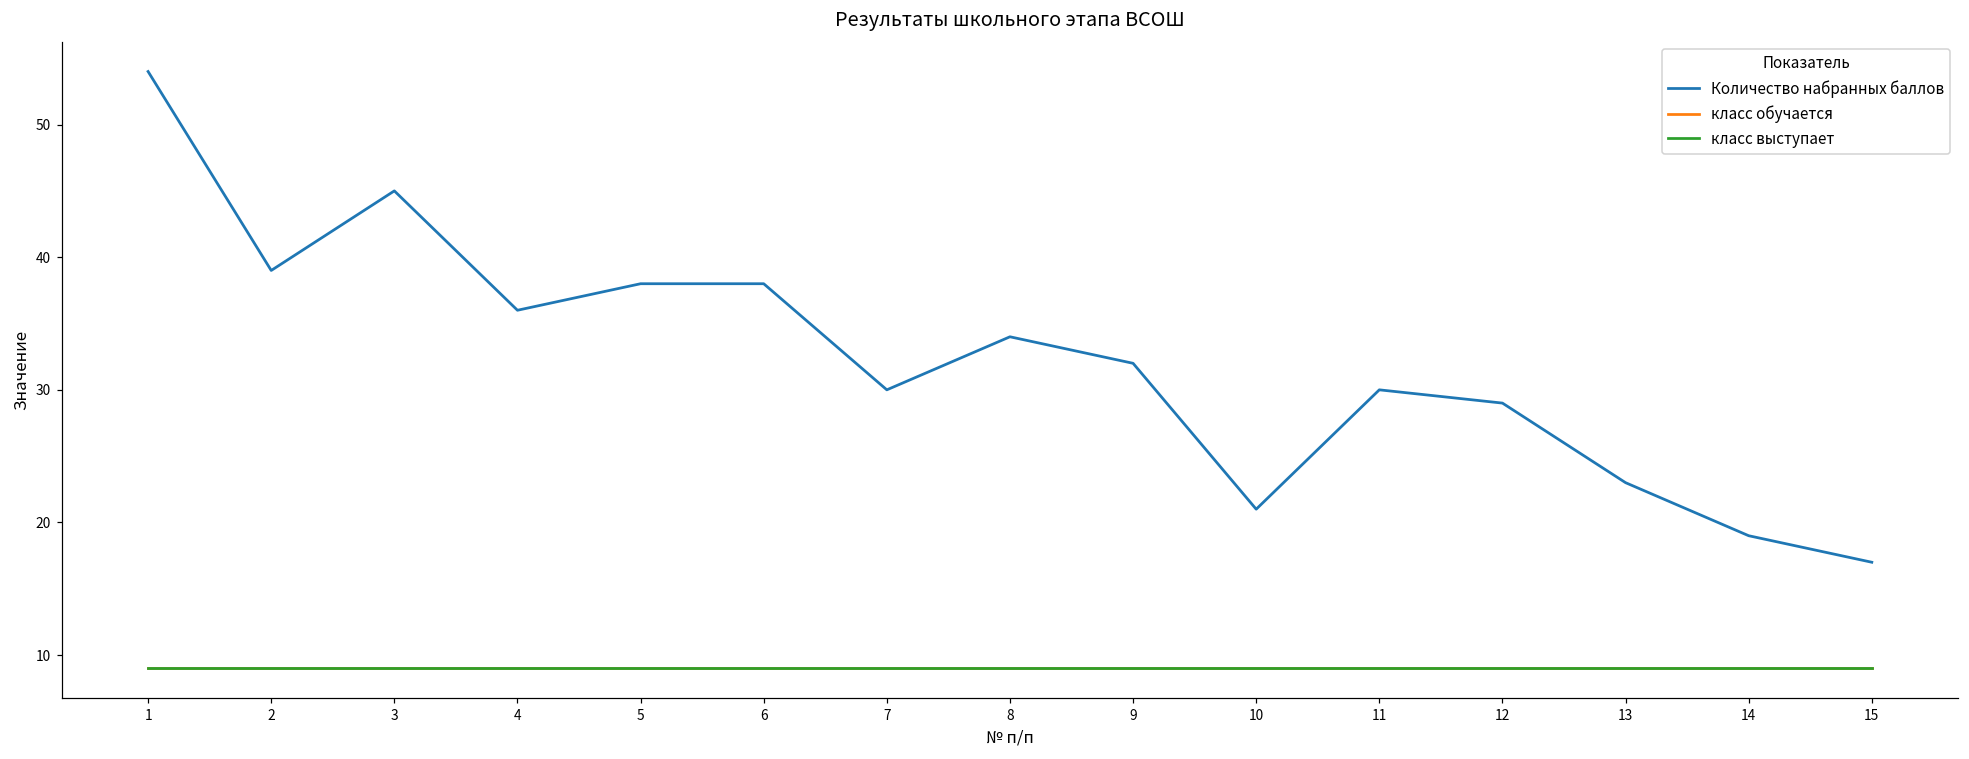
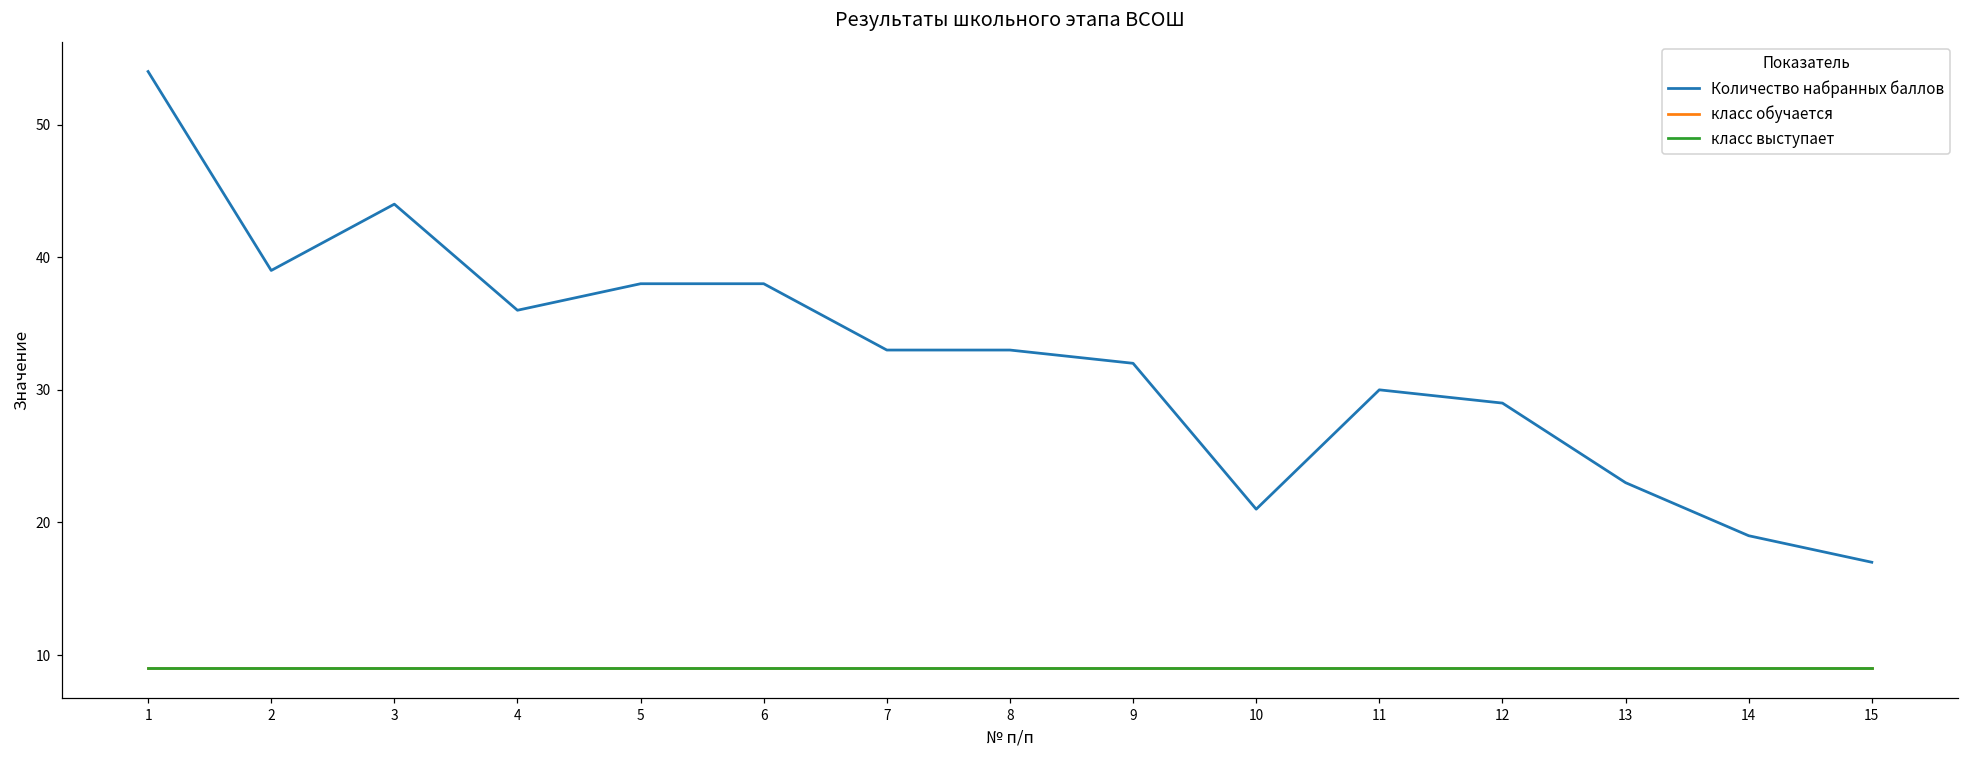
  {
    "Количество набранных баллов": {
      "1": 54,
      "2": 39,
-     "3": 45,
+     "3": 44,
      "4": 36,
      "5": 38,
      "6": 38,
-     "7": 30,
-     "8": 34,
+     "7": 33,
+     "8": 33,
      "9": 32,
      "10": 21,
      "11": 30,
      "12": 29,
      "13": 23,
      "14": 19,
      "15": 17
    },
    "класс выступает": {
      "1": 9,
      "2": 9,
      "3": 9,
      "4": 9,
      "5": 9,
      "6": 9,
      "7": 9,
      "8": 9,
      "9": 9,
      "10": 9,
      "11": 9,
      "12": 9,
      "13": 9,
      "14": 9,
      "15": 9
    }
  }
